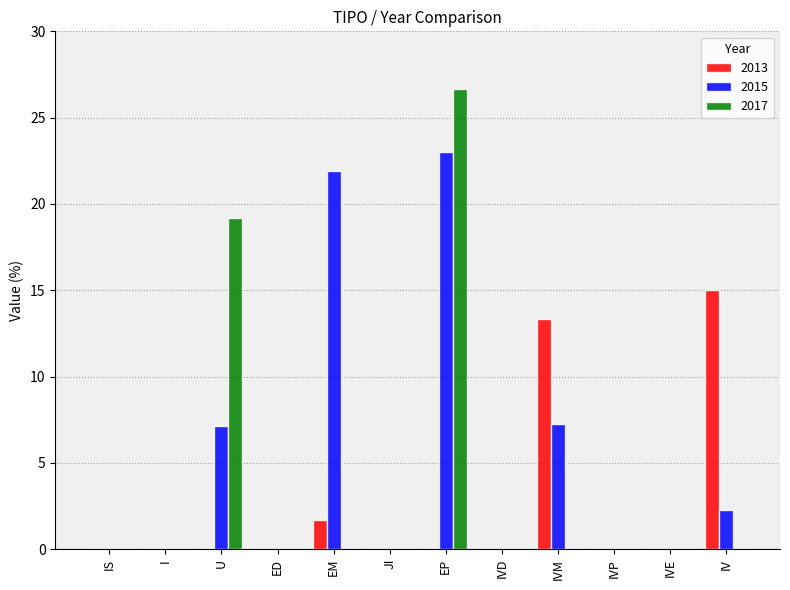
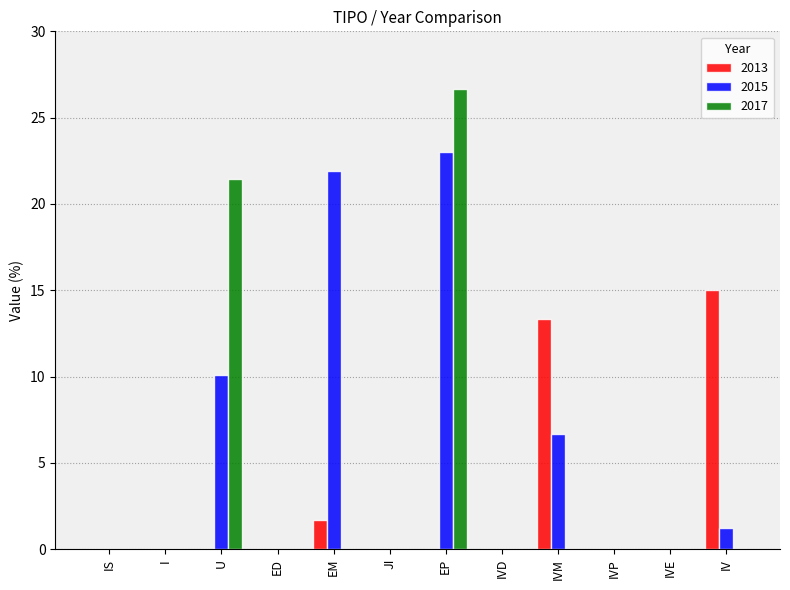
  {
    "2013": {
      "IS": 0.0,
      "I": 0.0,
      "U": 0.0,
      "ED": 0.0,
      "EM": 1.7,
      "JI": 0.0,
      "EP": 0.0,
      "IVD": 0.0,
      "IVM": 13.3,
      "IVP": 0.0,
      "IVE": 0.0,
      "IV": 15.0
    },
    "2015": {
      "IS": 0.0,
      "I": 0.0,
-     "U": 7.1,
+     "U": 10.1,
      "ED": 0.0,
      "EM": 21.9,
      "JI": 0.0,
      "EP": 23.0,
      "IVD": 0.0,
-     "IVM": 7.3,
+     "IVM": 6.7,
      "IVP": 0.0,
      "IVE": 0.0,
-     "IV": 2.3
+     "IV": 1.3
    },
    "2017": {
      "IS": 0.0,
      "I": 0.0,
-     "U": 19.2,
+     "U": 21.4,
      "ED": 0.0,
      "EM": 0.0,
      "JI": 0.0,
      "EP": 26.7,
      "IVD": 0.0,
      "IVM": 0.0,
      "IVP": 0.0,
      "IVE": 0.0,
      "IV": 0.0
    }
  }
